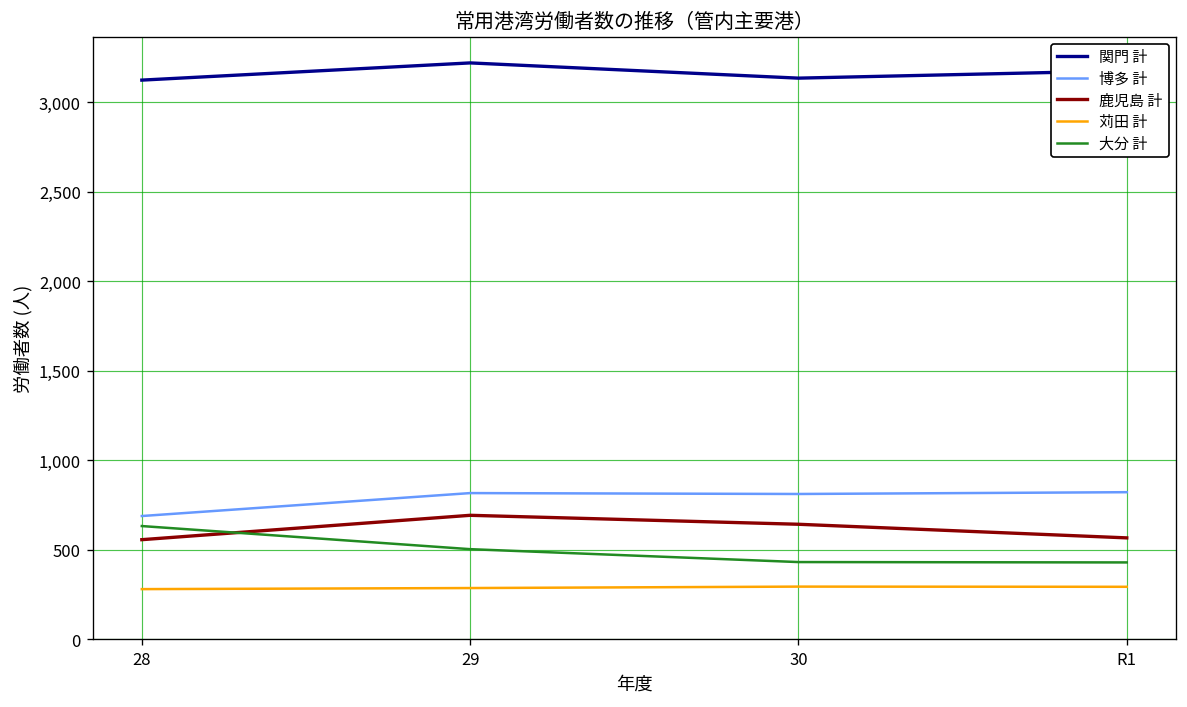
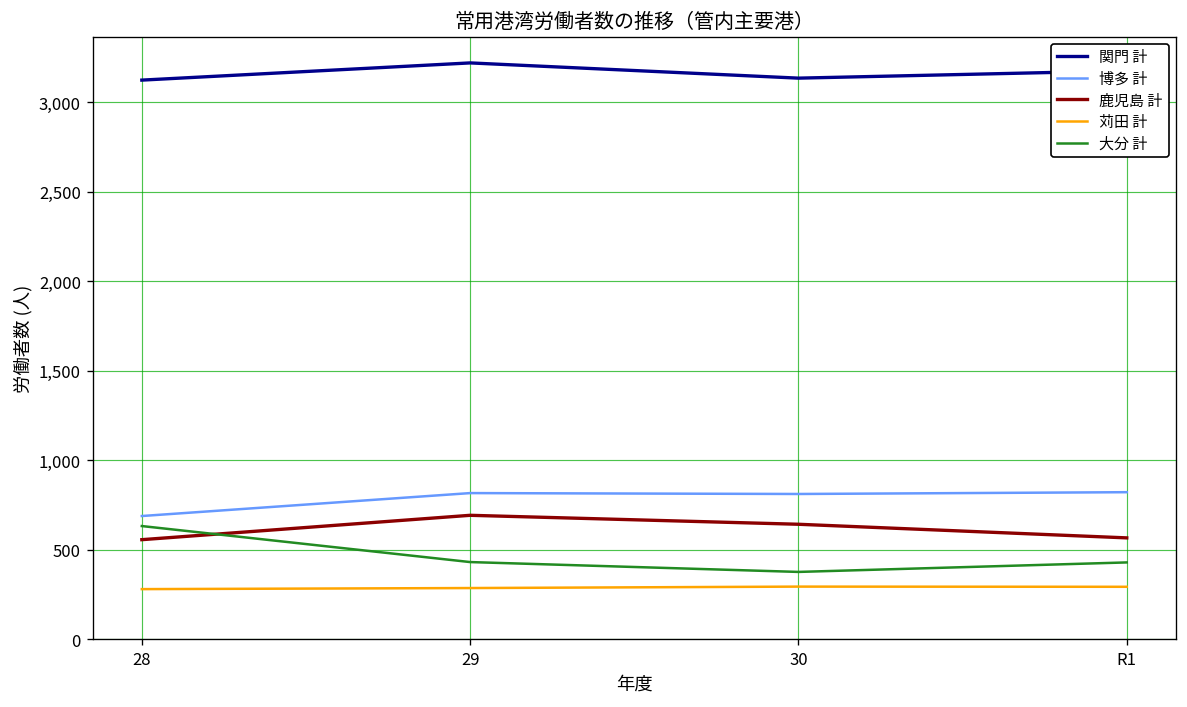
  {
    "関門 計": {
      "28": "3,120",
      "29": "3,220",
      "30": "3,130"
    },
    "博多 計": {
      "28": "690",
      "29": "820",
      "30": "810",
      "R1": "820"
    },
    "鹿児島 計": {
      "28": "560",
      "29": "690",
      "30": "640",
      "R1": "570"
    },
    "苅田 計": {
      "28": "280",
      "29": "290",
      "30": "300",
      "R1": "290"
    },
    "大分 計": {
      "28": "630",
-     "29": "500",
-     "30": "430",
+     "29": "430",
+     "30": "380",
      "R1": "430"
    }
  }
